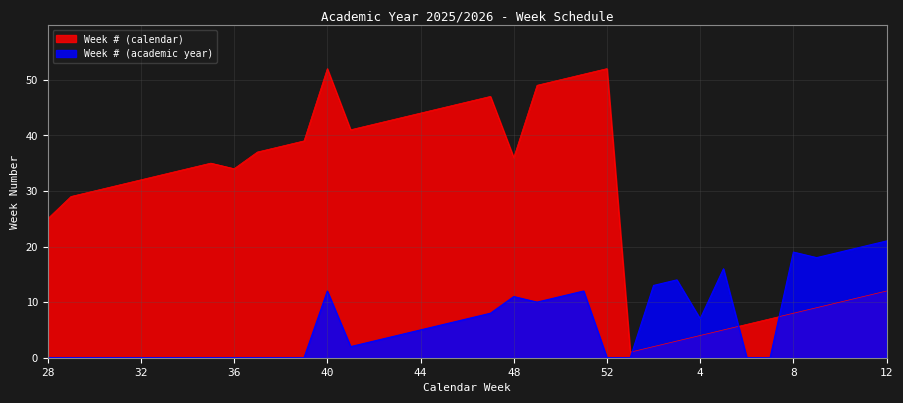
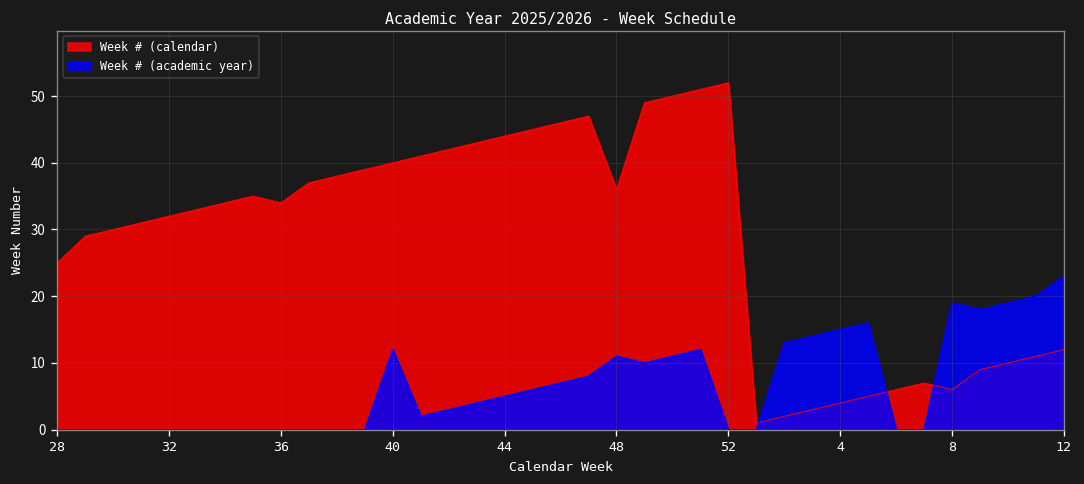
  {
    "Week # (calendar)": {
      "28": 25,
      "32": 32,
      "36": 34,
-     "40": 52,
+     "40": 40,
      "44": 44,
      "48": 36,
      "52": 52,
      "4": 4,
-     "8": 8,
+     "8": 6,
      "12": 12
    },
    "Week # (academic year)": {
      "28": 0,
      "32": 0,
      "36": 0,
      "40": 12,
      "44": 5,
      "48": 11,
      "52": 0,
-     "4": 7,
+     "4": 15,
      "8": 19,
-     "12": 21
+     "12": 23
    }
  }
